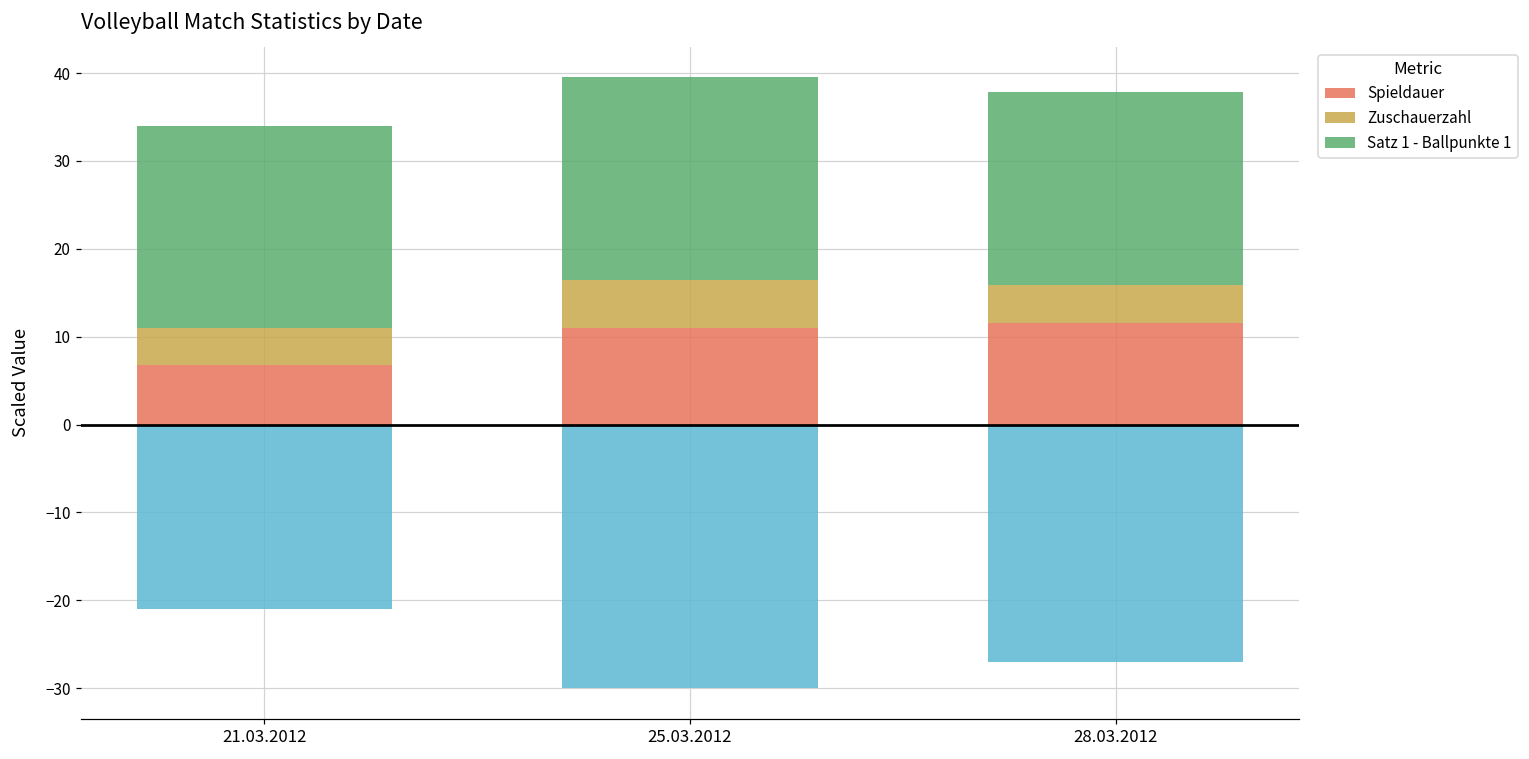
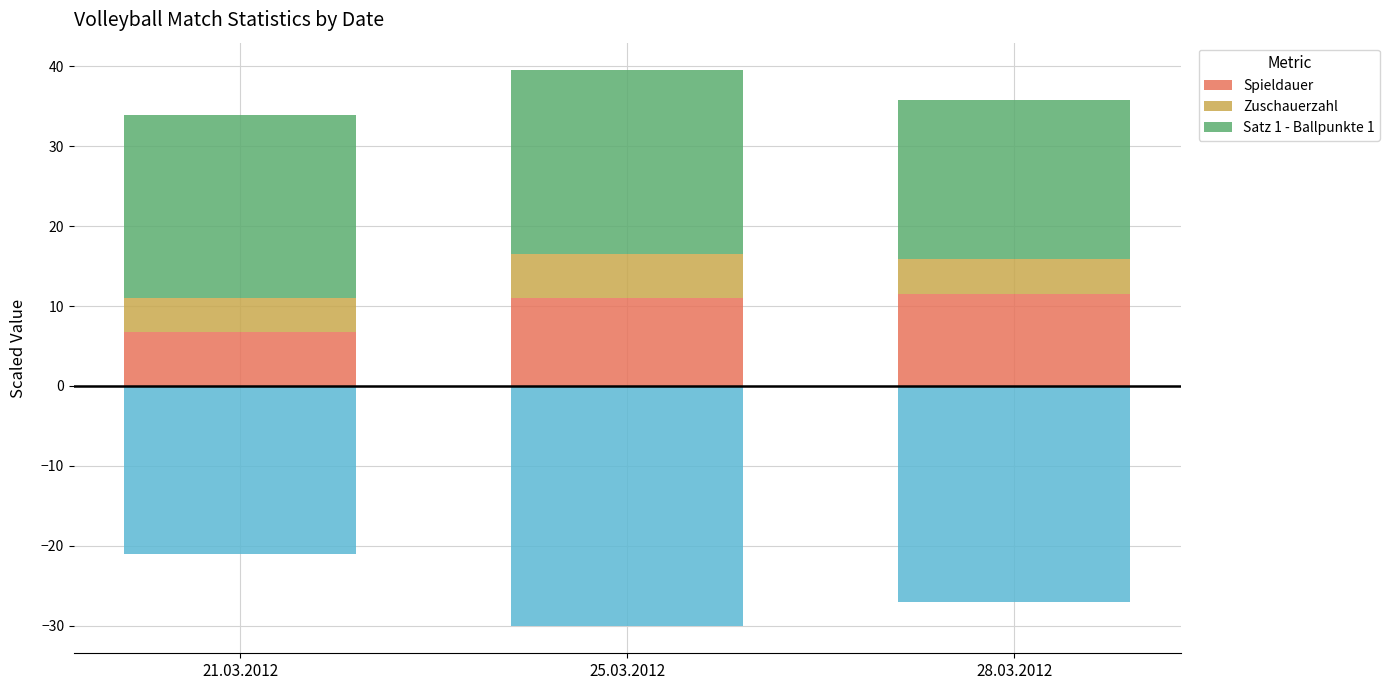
  {
    "Spieldauer": {
      "21.03.2012": 7,
      "25.03.2012": 11,
      "28.03.2012": 12
    },
    "Zuschauerzahl": {
      "21.03.2012": 4,
      "25.03.2012": 6,
      "28.03.2012": 4
    },
    "Satz 1 - Ballpunkte 1": {
      "21.03.2012": 23,
      "25.03.2012": 23,
-     "28.03.2012": 22
+     "28.03.2012": 20
    }
  }
